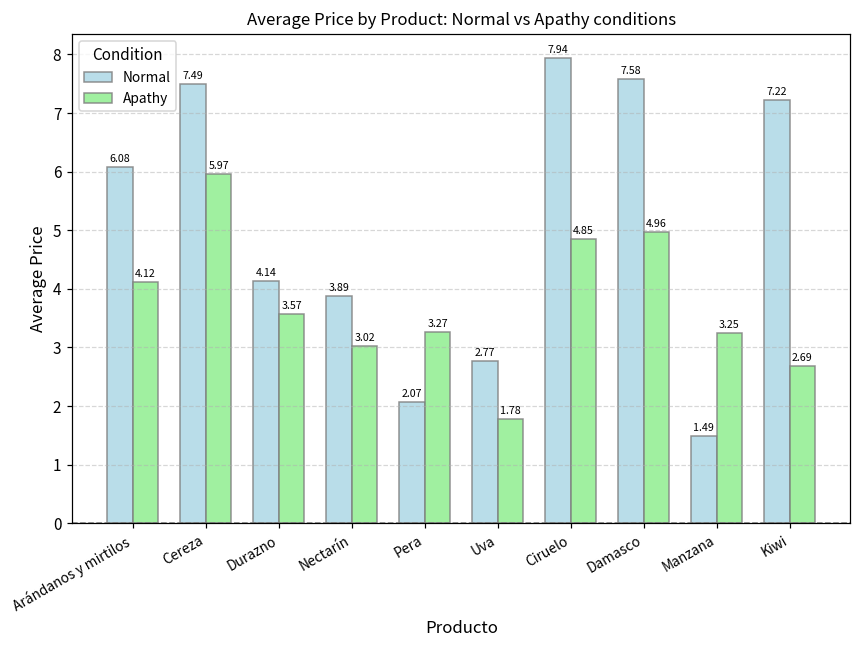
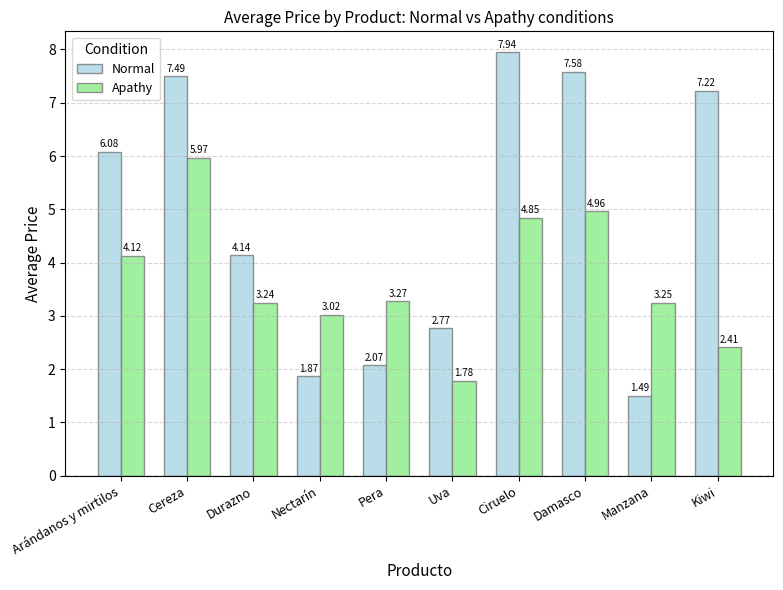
  {
    "Normal": {
      "Arándanos y mirtilos": 6.08,
      "Cereza": 7.49,
      "Durazno": 4.14,
-     "Nectarín": 3.89,
+     "Nectarín": 1.87,
      "Pera": 2.07,
      "Uva": 2.77,
      "Ciruelo": 7.94,
      "Damasco": 7.58,
      "Manzana": 1.49,
      "Kiwi": 7.22
    },
    "Apathy": {
      "Arándanos y mirtilos": 4.12,
      "Cereza": 5.97,
-     "Durazno": 3.57,
+     "Durazno": 3.24,
      "Nectarín": 3.02,
      "Pera": 3.27,
      "Uva": 1.78,
      "Ciruelo": 4.85,
      "Damasco": 4.96,
      "Manzana": 3.25,
-     "Kiwi": 2.69
+     "Kiwi": 2.41
    }
  }
